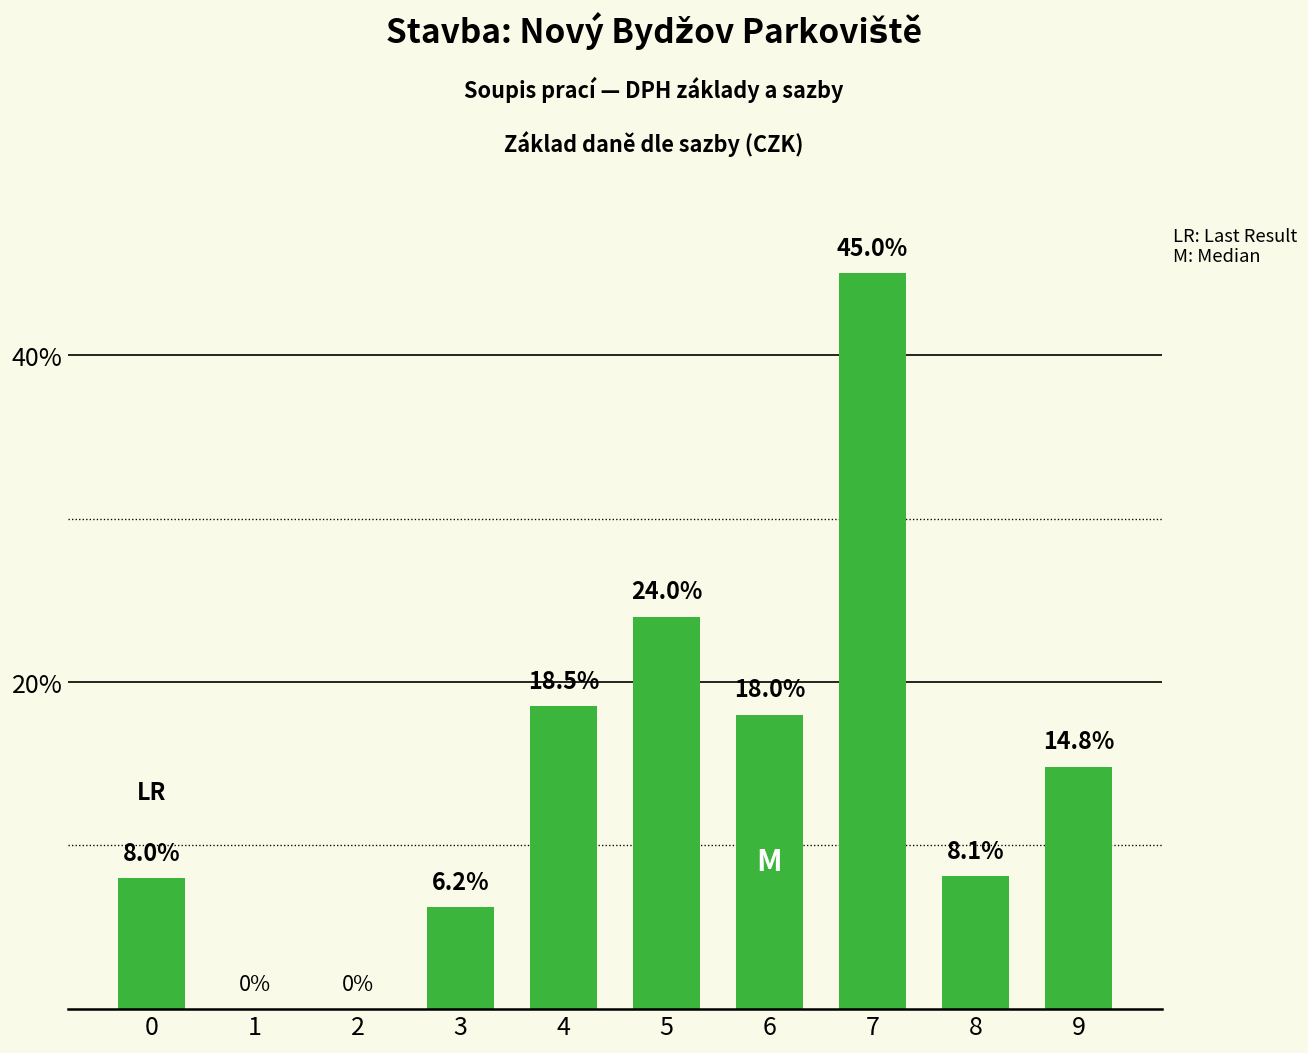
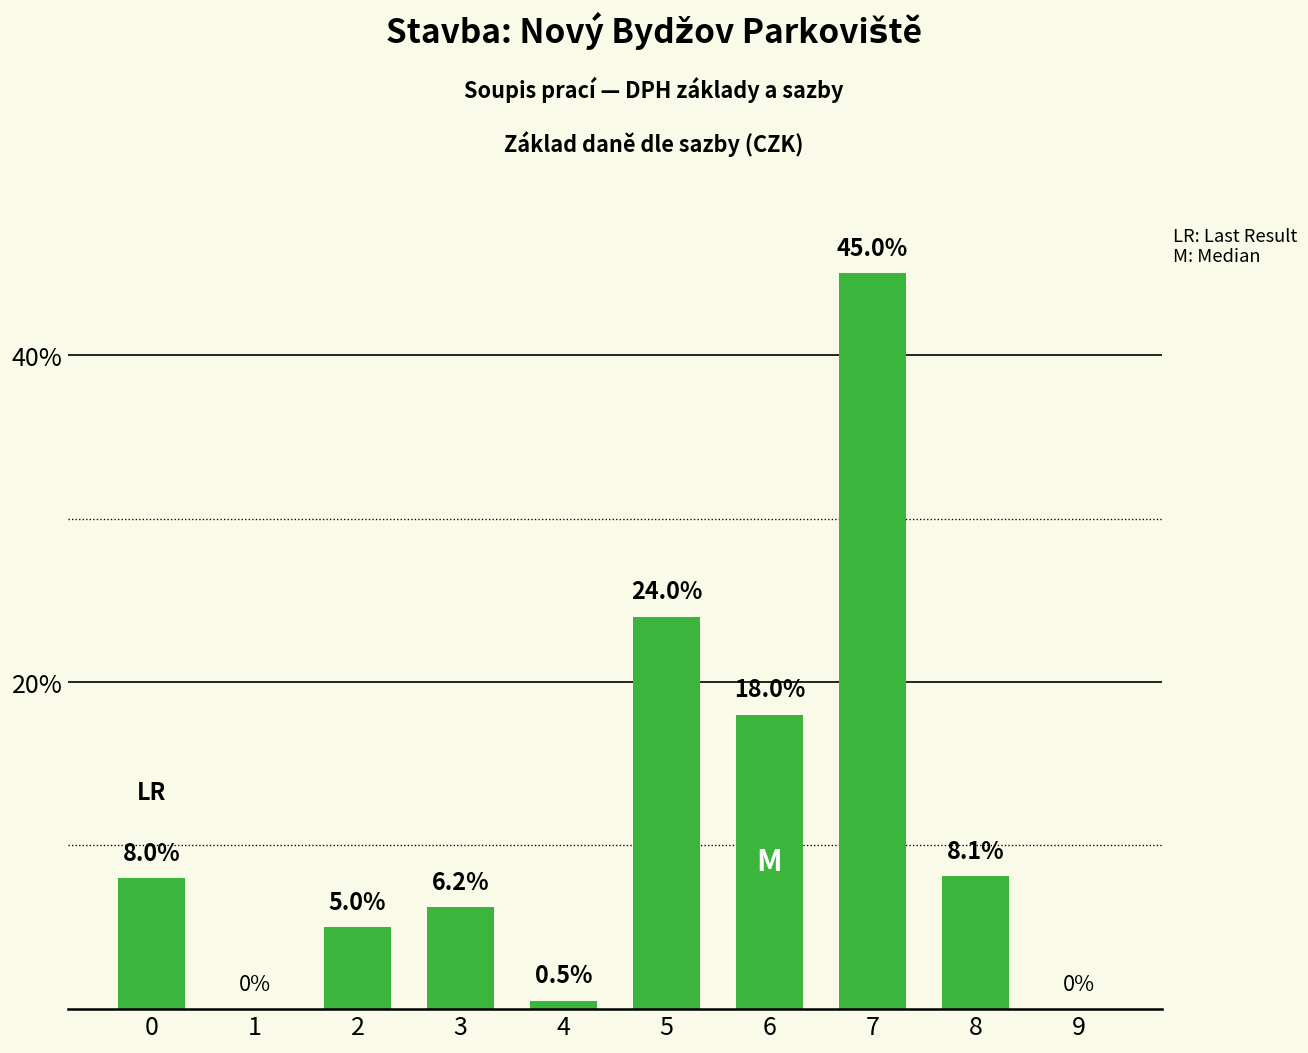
  {
    "0": "8.0%",
    "1": "0%",
-   "2": "0%",
+   "2": "5.0%",
    "3": "6.2%",
-   "4": "18.5%",
+   "4": "0.5%",
    "5": "24.0%",
    "6": "18.0%",
    "7": "45.0%",
    "8": "8.1%",
-   "9": "14.8%"
+   "9": "0%"
  }
